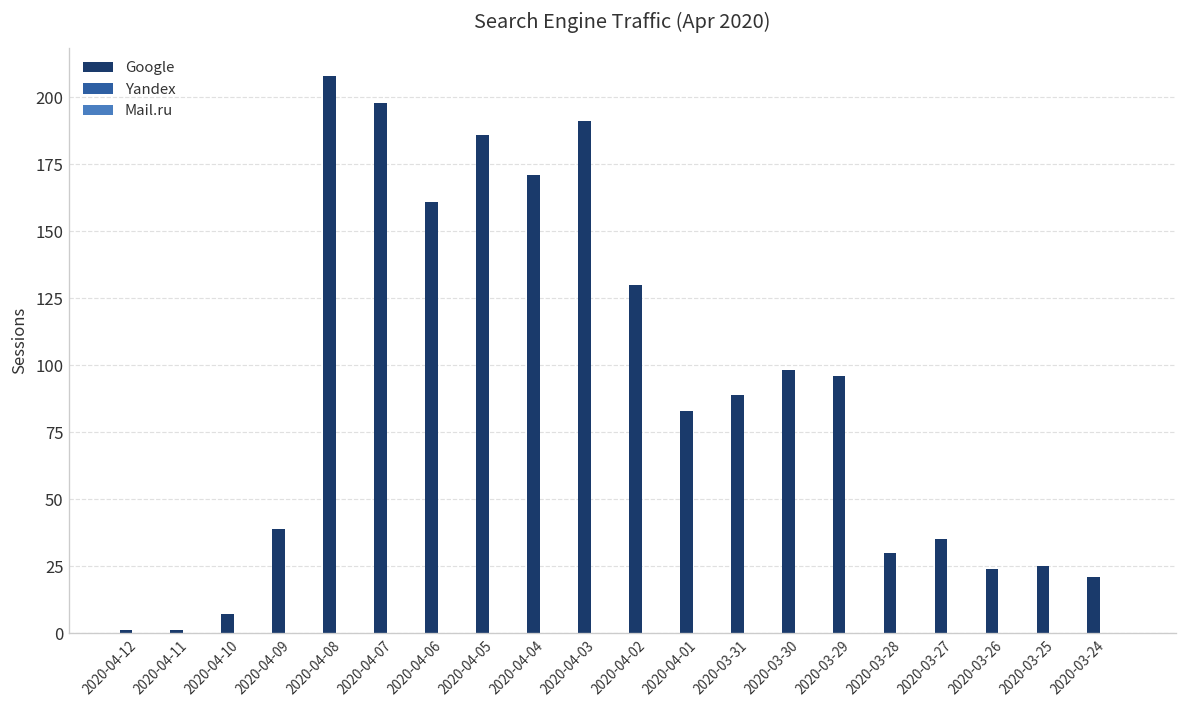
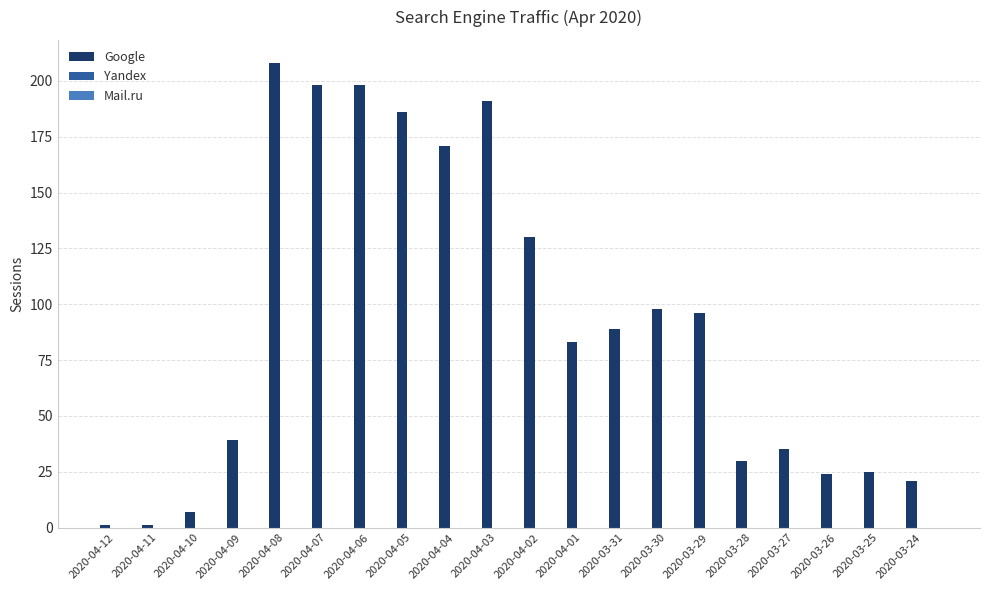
  {
    "Google": {
      "2020-04-10": 7,
      "2020-04-09": 39,
      "2020-04-08": 208,
      "2020-04-07": 198,
-     "2020-04-06": 161,
+     "2020-04-06": 198,
      "2020-04-05": 186,
      "2020-04-04": 171,
      "2020-04-03": 191,
      "2020-04-02": 130,
      "2020-04-01": 83,
      "2020-03-31": 89,
      "2020-03-30": 98,
      "2020-03-29": 96,
      "2020-03-28": 30,
      "2020-03-27": 35,
      "2020-03-26": 24,
      "2020-03-25": 25,
      "2020-03-24": 21
    }
  }
